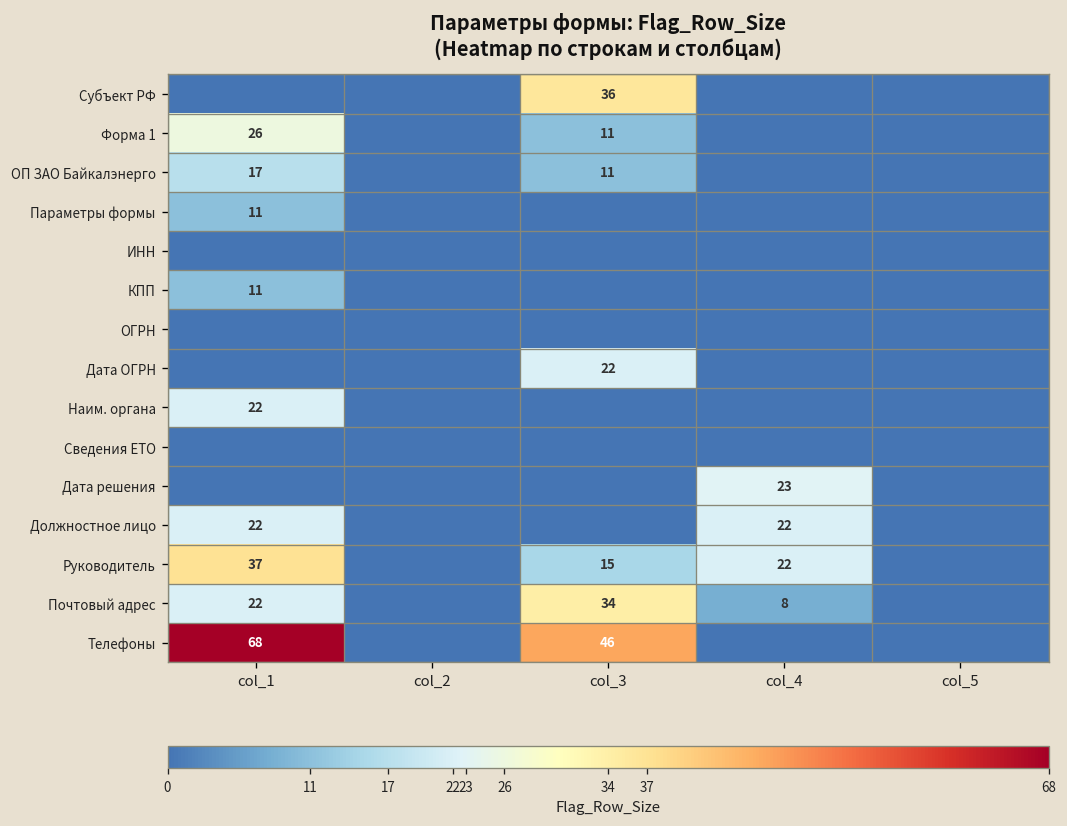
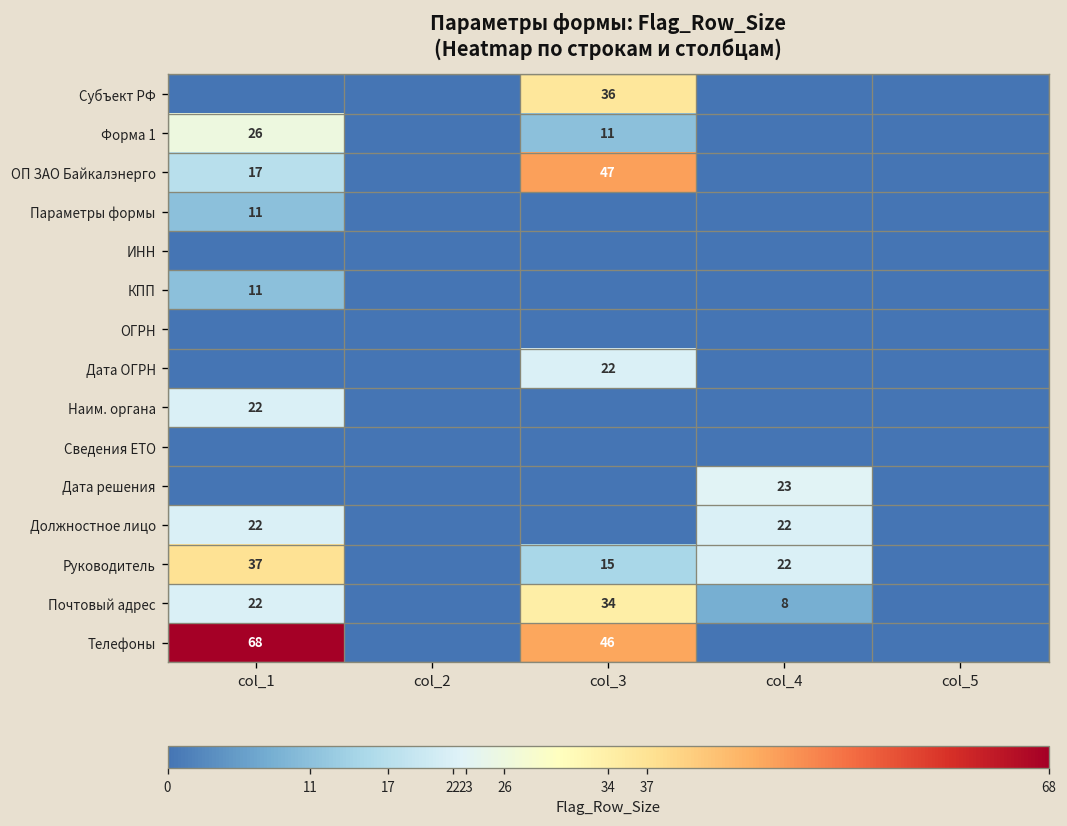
  {
    "Субъект РФ": {
      "col_3": 36
    },
    "Форма 1": {
      "col_1": 26,
      "col_3": 11
    },
    "ОП ЗАО Байкалэнерго": {
      "col_1": 17,
-     "col_3": 11
+     "col_3": 47
    },
    "Параметры формы": {
      "col_1": 11
    },
    "КПП": {
      "col_1": 11
    },
    "Дата ОГРН": {
      "col_3": 22
    },
    "Наим. органа": {
      "col_1": 22
    },
    "Дата решения": {
      "col_4": 23
    },
    "Должностное лицо": {
      "col_1": 22,
      "col_4": 22
    },
    "Руководитель": {
      "col_1": 37,
      "col_3": 15,
      "col_4": 22
    },
    "Почтовый адрес": {
      "col_1": 22,
      "col_3": 34,
      "col_4": 8
    },
    "Телефоны": {
      "col_1": 68,
      "col_3": 46
    }
  }
